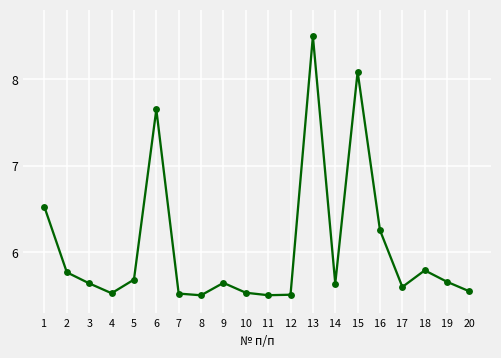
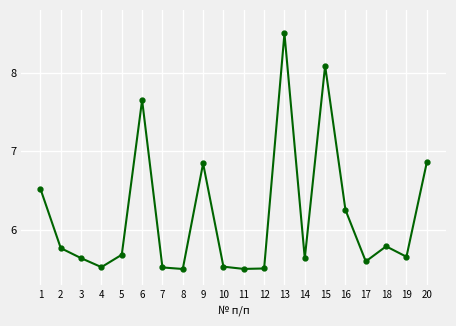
  {
    "1": 6.5,
    "2": 5.8,
    "3": 5.6,
    "4": 5.5,
    "5": 5.7,
    "6": 7.7,
    "7": 5.5,
    "8": 5.5,
-   "9": 5.6,
+   "9": 6.8,
    "10": 5.5,
    "11": 5.5,
    "12": 5.5,
    "13": 8.5,
    "14": 5.6,
    "15": 8.1,
    "16": 6.3,
    "17": 5.6,
    "18": 5.8,
    "19": 5.7,
-   "20": 5.5
+   "20": 6.9
  }
